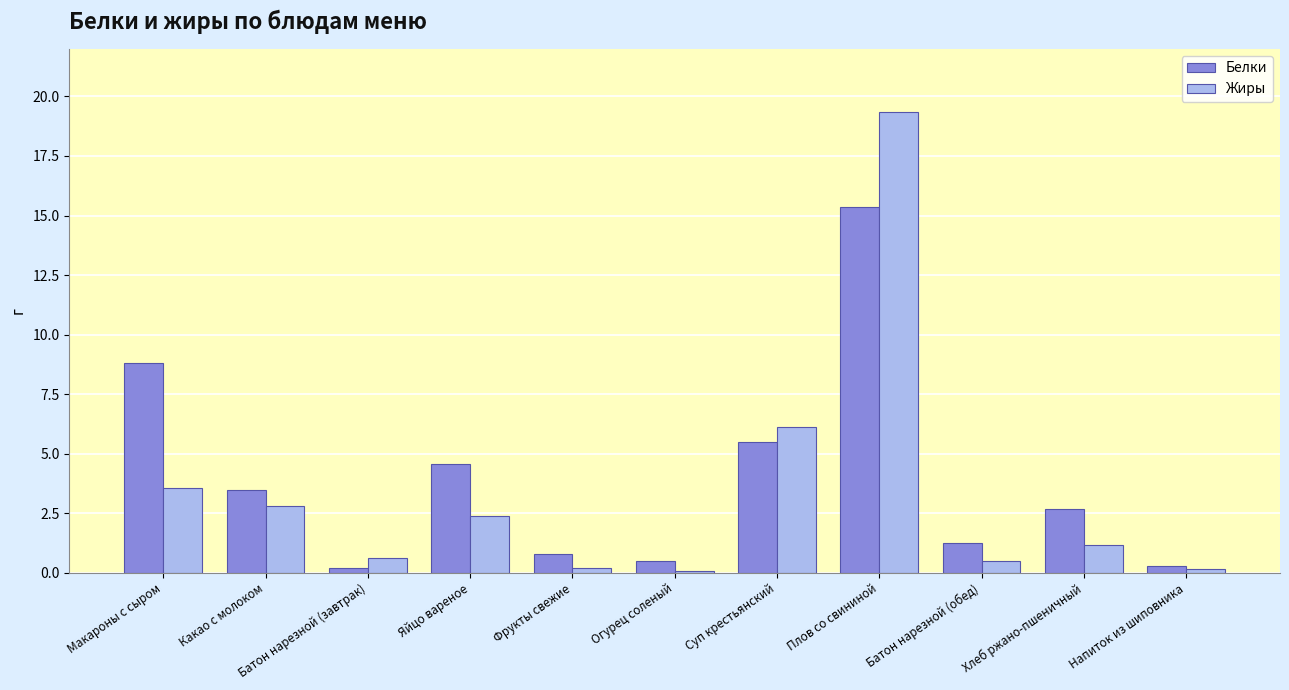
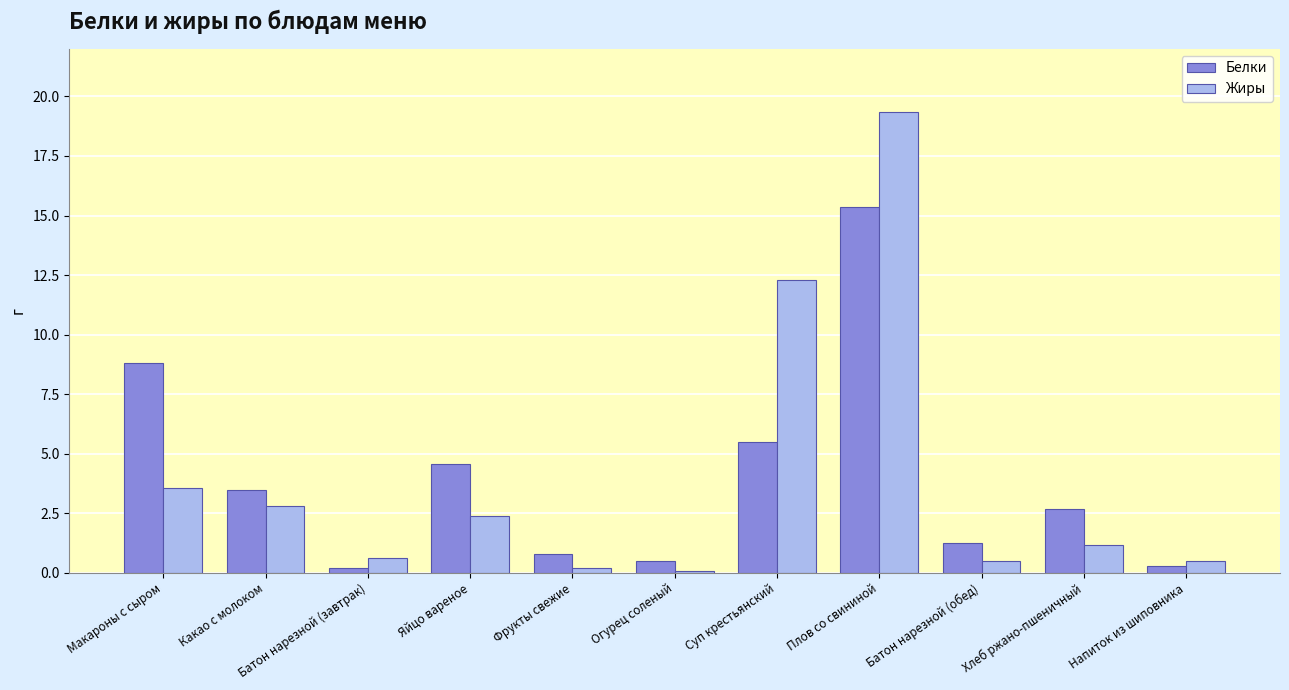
  {
    "Белки": {
      "Макароны с сыром": 8.8,
      "Какао с молоком": 3.5,
      "Батон нарезной (завтрак)": 0.2,
      "Яйцо вареное": 4.6,
      "Фрукты свежие": 0.8,
      "Огурец соленый": 0.5,
      "Суп крестьянский": 5.5,
      "Плов со свининой": 15.4,
      "Батон нарезной (обед)": 1.3,
      "Хлеб ржано-пшеничный": 2.7,
      "Напиток из шиповника": 0.3
    },
    "Жиры": {
      "Макароны с сыром": 3.5,
      "Какао с молоком": 2.8,
      "Батон нарезной (завтрак)": 0.6,
      "Яйцо вареное": 2.4,
      "Фрукты свежие": 0.2,
-     "Суп крестьянский": 6.1,
+     "Суп крестьянский": 12.3,
      "Плов со свининой": 19.3,
      "Батон нарезной (обед)": 0.5,
      "Хлеб ржано-пшеничный": 1.2,
-     "Напиток из шиповника": 0.1
+     "Напиток из шиповника": 0.5
    }
  }
